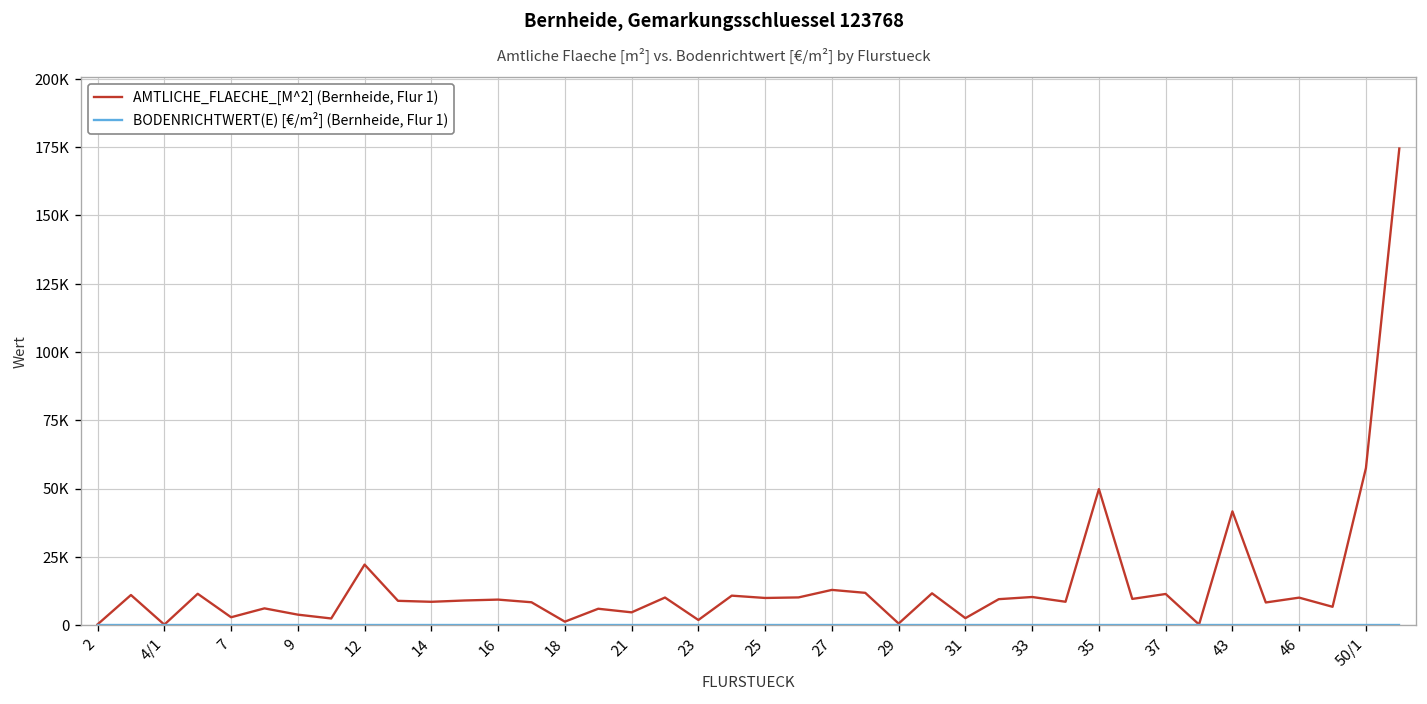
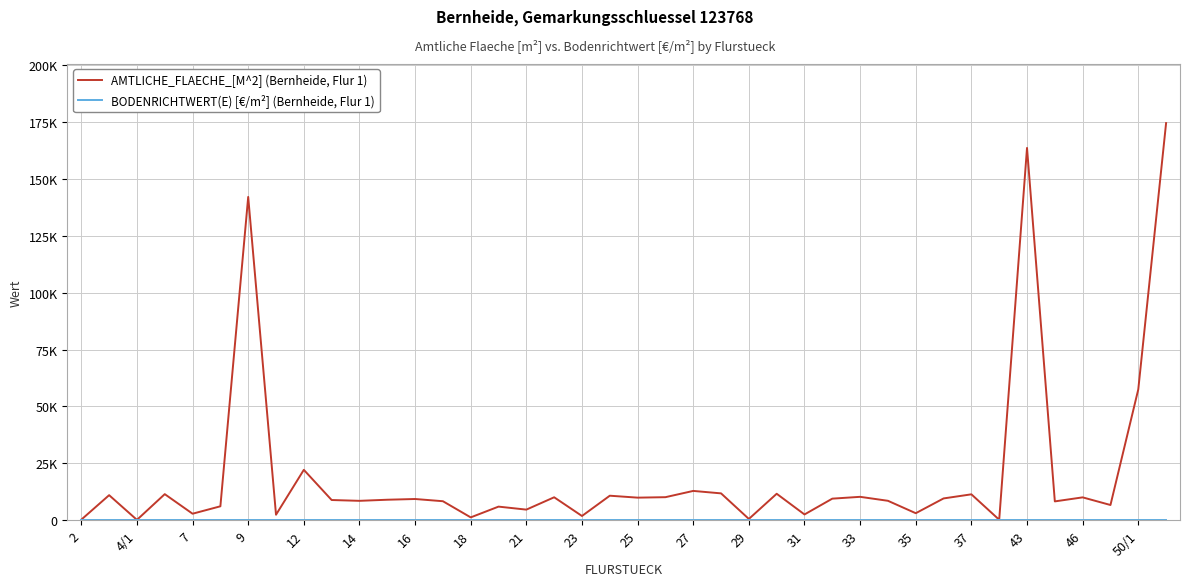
  {
    "AMTLICHE_FLAECHE_[M^2] (Bernheide, Flur 1)": {
      "7": 3000,
-     "9": 4000,
+     "9": 142000,
      "12": 22000,
      "14": 9000,
      "16": 9000,
      "18": 1000,
      "21": 5000,
      "23": 2000,
      "25": 10000,
      "27": 13000,
      "31": 3000,
      "33": 10000,
-     "35": 50000,
+     "35": 3000,
      "37": 11000,
-     "43": 42000,
+     "43": 164000,
      "46": 10000,
      "50/1": 57000
    },
    "BODENRICHTWERT(E) [€/m²] (Bernheide, Flur 1)": {
      "7": 0,
      "9": 0,
      "12": 0,
      "14": 0,
      "16": 0,
      "18": 0,
      "21": 0,
      "23": 0,
      "25": 0,
      "27": 0,
      "31": 0,
      "33": 0,
      "35": 0,
      "37": 0,
      "43": 0,
      "46": 0,
      "50/1": 0
    }
  }
